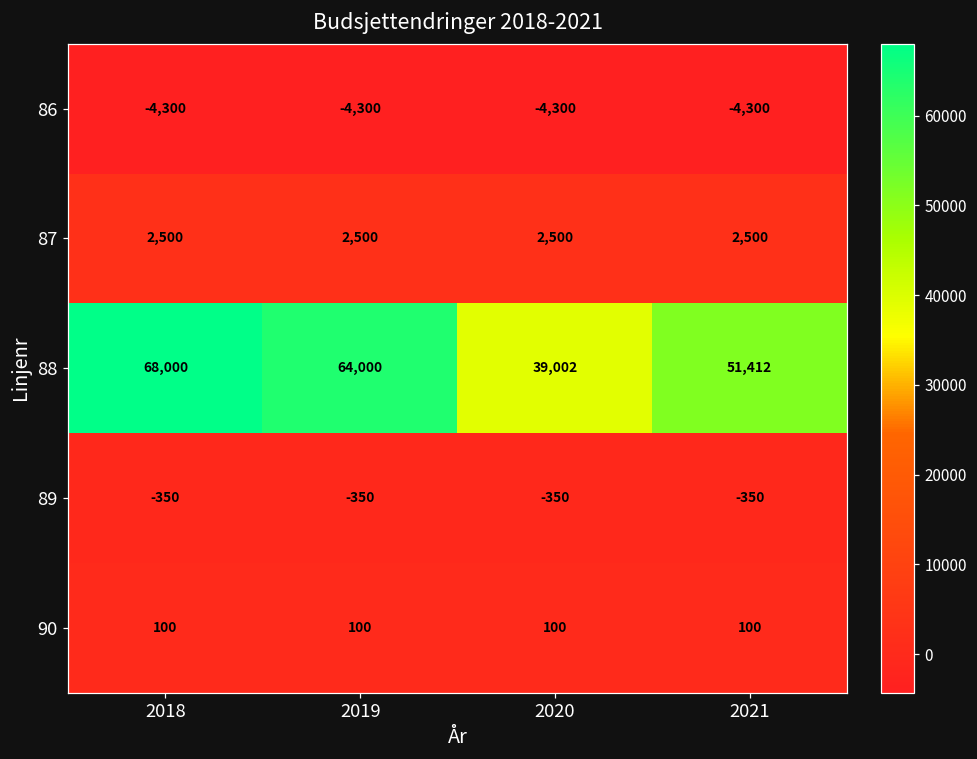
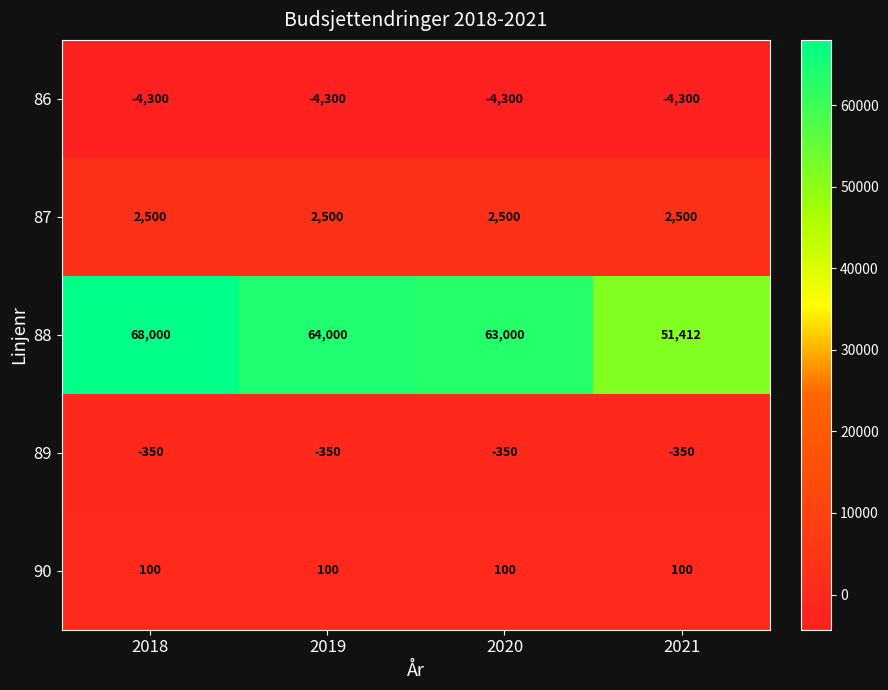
  {
    "86": {
      "2018": "-4,300",
      "2019": "-4,300",
      "2020": "-4,300",
      "2021": "-4,300"
    },
    "87": {
      "2018": "2,500",
      "2019": "2,500",
      "2020": "2,500",
      "2021": "2,500"
    },
    "88": {
      "2018": "68,000",
      "2019": "64,000",
-     "2020": "39,002",
+     "2020": "63,000",
      "2021": "51,412"
    },
    "89": {
      "2018": "-350",
      "2019": "-350",
      "2020": "-350",
      "2021": "-350"
    },
    "90": {
      "2018": "100",
      "2019": "100",
      "2020": "100",
      "2021": "100"
    }
  }
